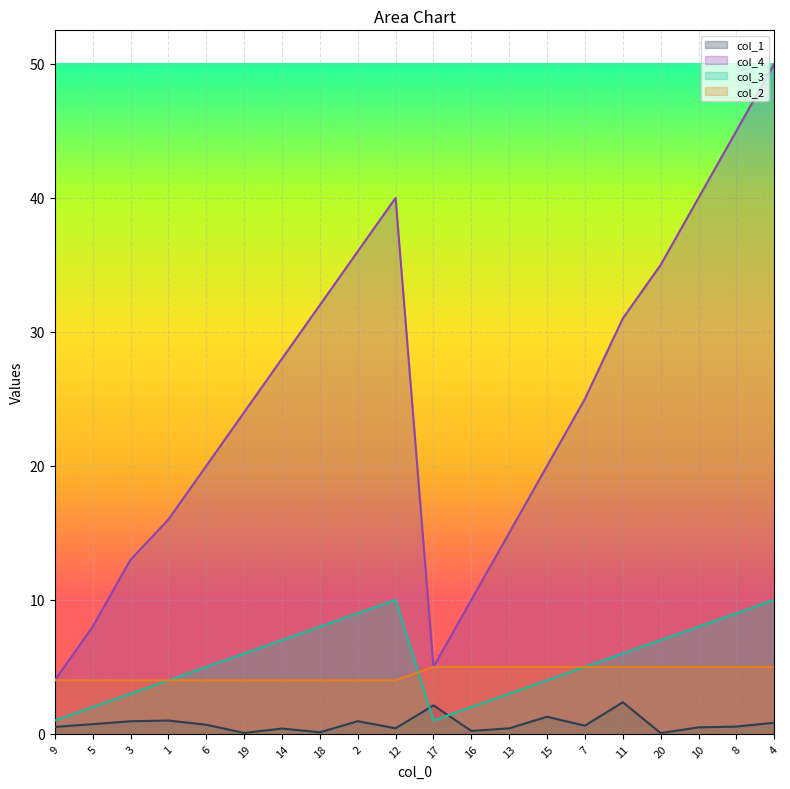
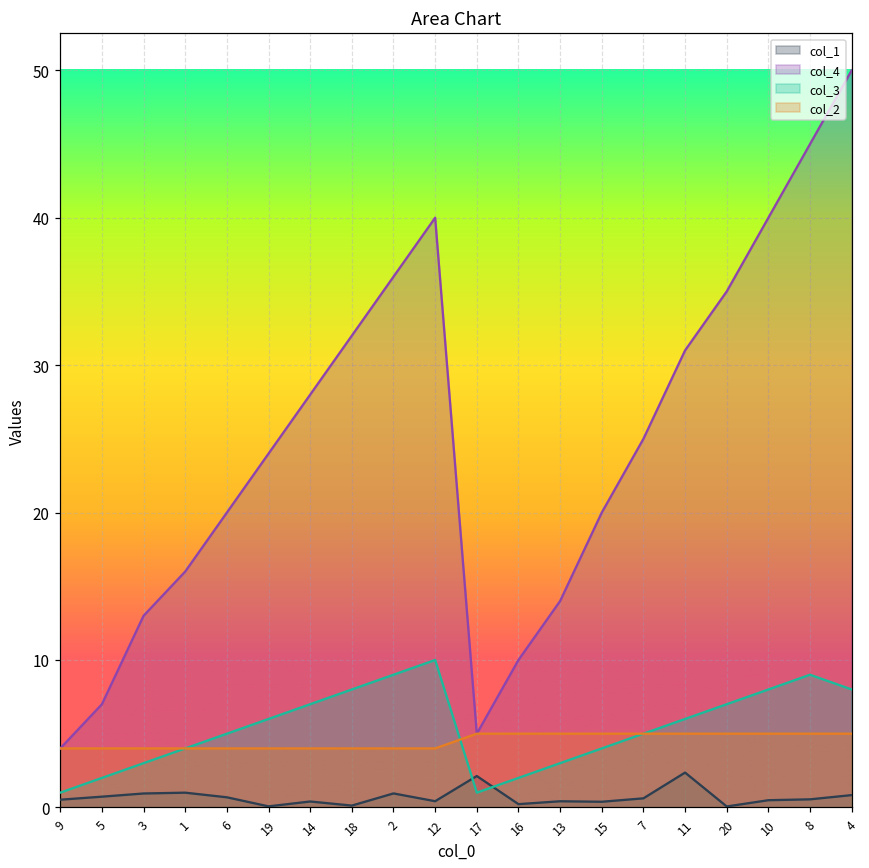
  {
    "col_1": {
      "9": 0.5,
      "5": 0.7,
      "3": 0.9,
      "1": 1.0,
      "6": 0.7,
      "19": 0.1,
      "14": 0.4,
      "18": 0.1,
      "2": 0.9,
      "12": 0.4,
      "17": 2.1,
      "16": 0.2,
      "13": 0.4,
-     "15": 1.3,
+     "15": 0.4,
      "7": 0.6,
      "11": 2.4,
      "20": 0.1,
      "10": 0.5,
      "8": 0.5,
      "4": 0.8
    },
    "col_4": {
-     "5": 8,
+     "5": 7,
      "3": 13,
      "1": 16,
      "6": 20,
      "19": 24,
      "14": 28,
      "18": 32,
      "2": 36,
      "12": 40,
      "16": 10,
-     "13": 15,
+     "13": 14,
      "15": 20,
      "7": 25,
      "11": 31,
      "20": 35,
      "10": 40,
      "8": 45,
      "4": 50
    },
    "col_3": {
      "9": 1,
      "5": 2,
      "3": 3,
      "6": 5,
      "19": 6,
      "14": 7,
      "18": 8,
      "2": 9,
      "12": 10,
      "17": 1,
      "16": 2,
      "13": 3,
      "15": 4,
      "11": 6,
      "20": 7,
      "10": 8,
      "8": 9,
-     "4": 10
+     "4": 8
    },
    "col_2": {
      "5": 4.0,
      "3": 4.0,
      "6": 4.0,
      "19": 4.0,
      "14": 4.0,
      "18": 4.0,
      "2": 4.0,
      "12": 4.0,
      "16": 5.0,
      "13": 5.0,
      "15": 5.0,
      "11": 5.0,
      "20": 5.0,
      "10": 5.0,
      "8": 5.0,
      "4": 5.0
    }
  }
